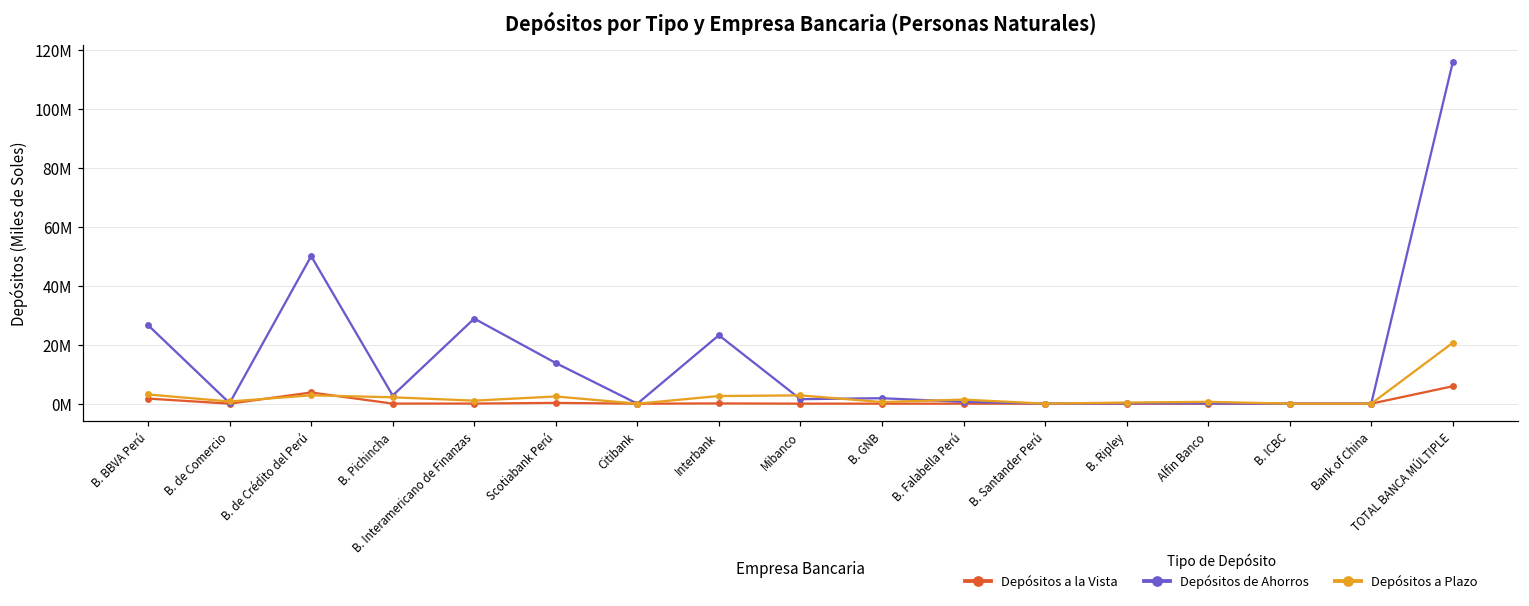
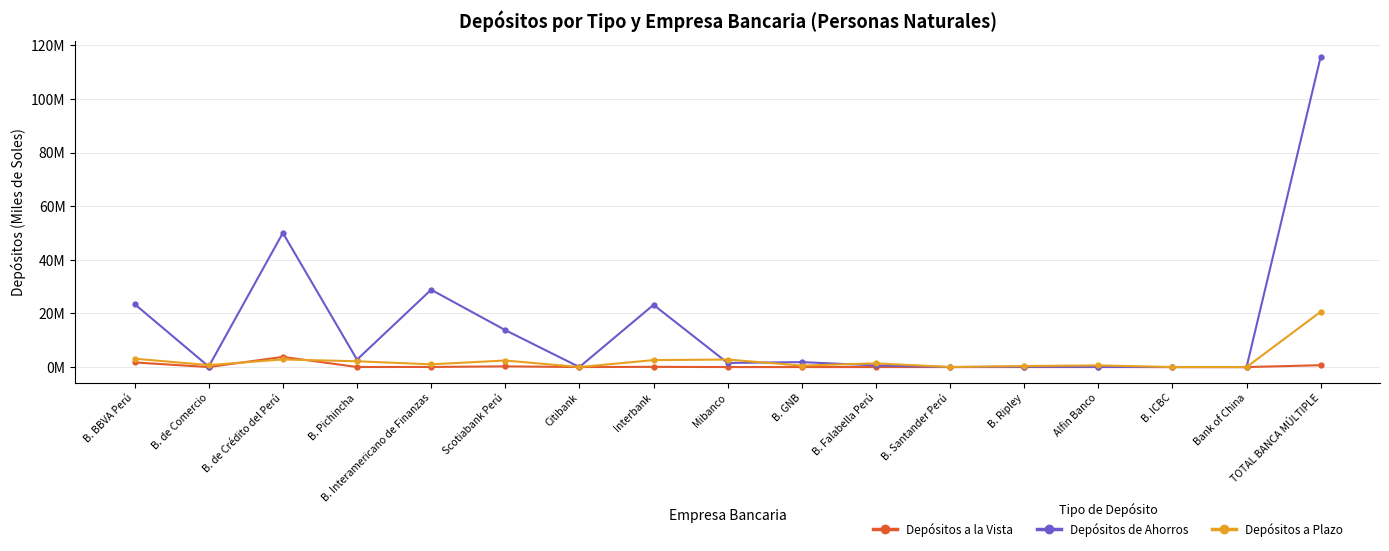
  {
    "Depósitos a la Vista": {
      "B. BBVA Perú": 2000000,
      "B. de Crédito del Perú": 4000000,
      "B. Pichincha": 0,
      "B. Interamericano de Finanzas": 0,
      "Scotiabank Perú": 0,
      "Interbank": 0,
      "Mibanco": 0,
-     "TOTAL BANCA MÚLTIPLE": 6000000
+     "TOTAL BANCA MÚLTIPLE": 1000000
    },
    "Depósitos de Ahorros": {
-     "B. BBVA Perú": 27000000,
+     "B. BBVA Perú": 23000000,
      "B. de Crédito del Perú": 50000000,
      "B. Interamericano de Finanzas": 29000000,
      "Scotiabank Perú": 14000000,
      "Interbank": 23000000,
      "Mibanco": 2000000,
      "B. GNB": 2000000,
      "TOTAL BANCA MÚLTIPLE": 116000000
    },
    "Depósitos a Plazo": {
      "B. BBVA Perú": 3000000,
      "B. de Crédito del Perú": 3000000,
      "B. Interamericano de Finanzas": 1000000,
      "Scotiabank Perú": 2000000,
      "Interbank": 3000000,
      "Mibanco": 3000000,
      "TOTAL BANCA MÚLTIPLE": 21000000
    }
  }
